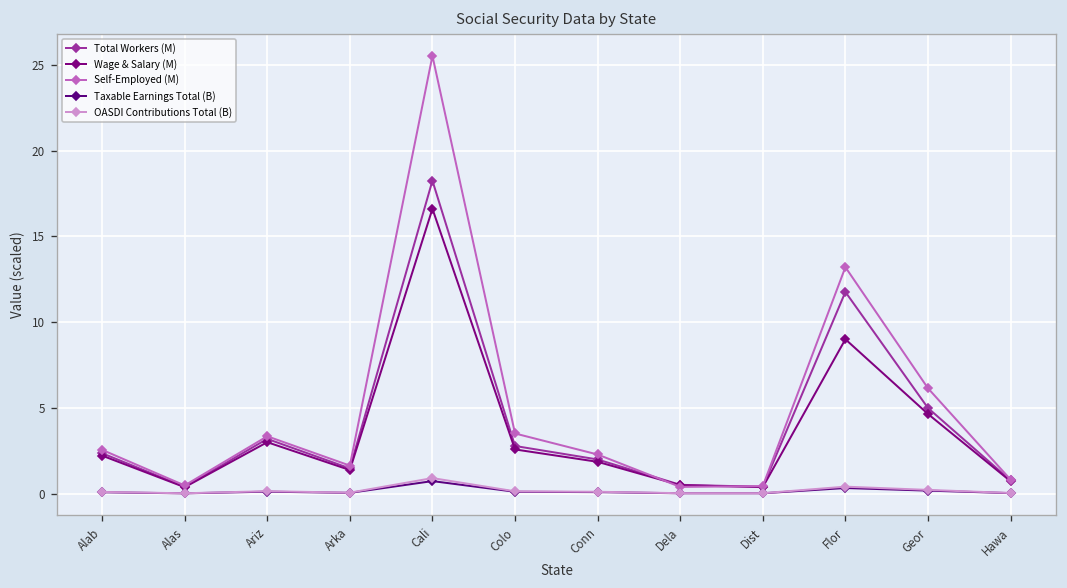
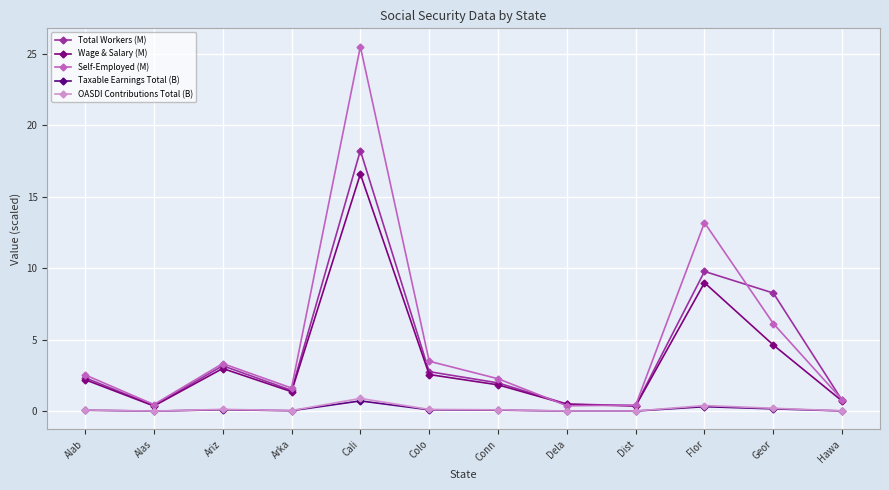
  {
    "Total Workers (M)": {
      "Cali": 18.2,
      "Colo": 2.8,
-     "Flor": 11.8,
-     "Geor": 5.0
+     "Flor": 9.8,
+     "Geor": 8.3
    }
  }
